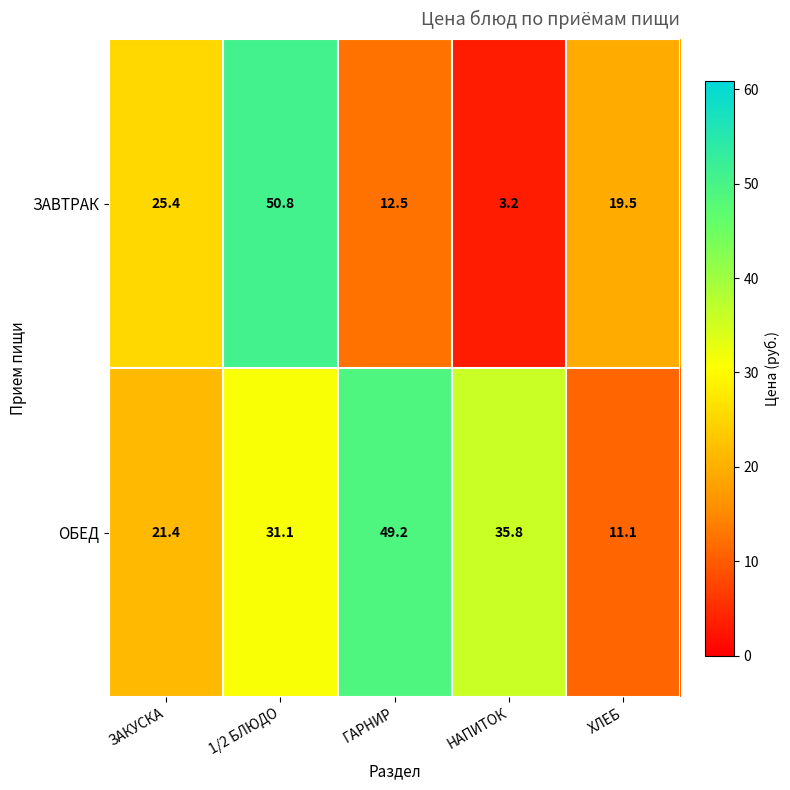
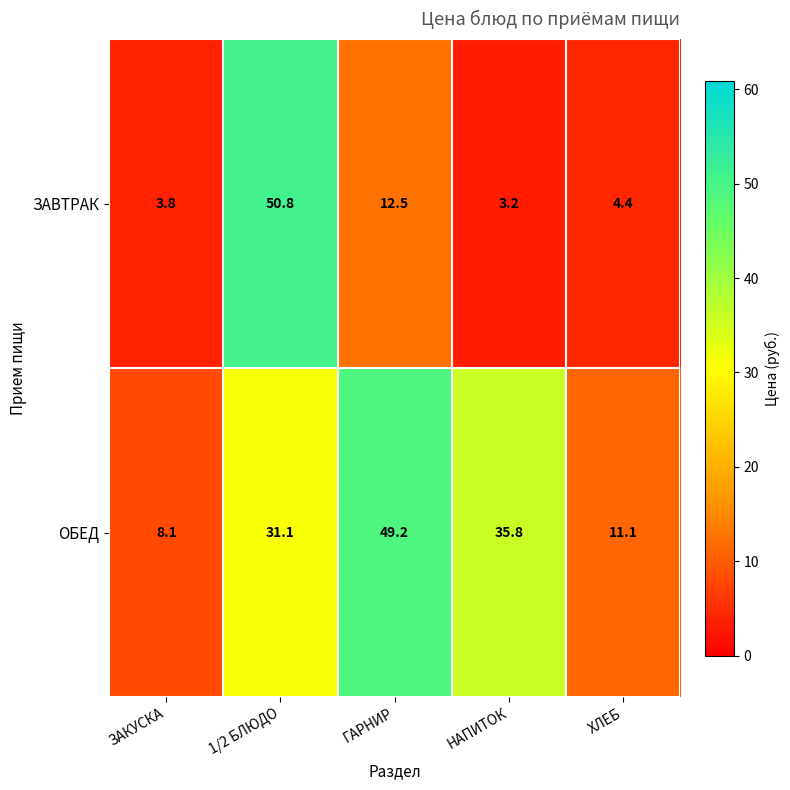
  {
    "ЗАВТРАК": {
-     "ЗАКУСКА": 25.4,
+     "ЗАКУСКА": 3.8,
      "1/2 БЛЮДО": 50.8,
      "ГАРНИР": 12.5,
      "НАПИТОК": 3.2,
-     "ХЛЕБ": 19.5
+     "ХЛЕБ": 4.4
    },
    "ОБЕД": {
-     "ЗАКУСКА": 21.4,
+     "ЗАКУСКА": 8.1,
      "1/2 БЛЮДО": 31.1,
      "ГАРНИР": 49.2,
      "НАПИТОК": 35.8,
      "ХЛЕБ": 11.1
    }
  }
